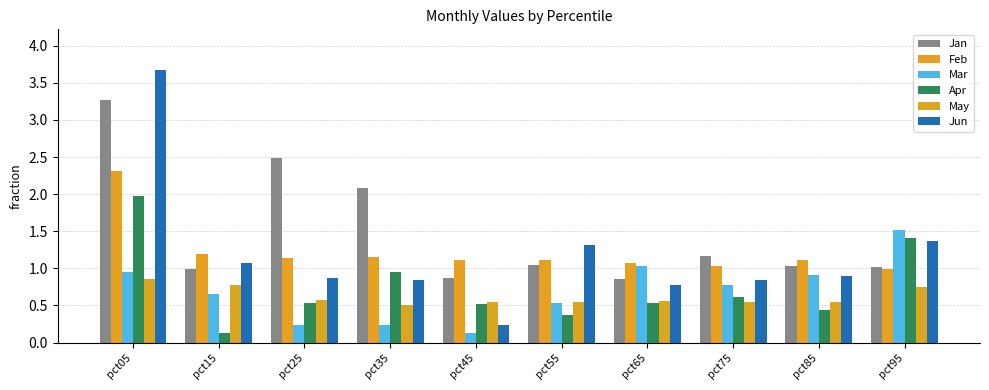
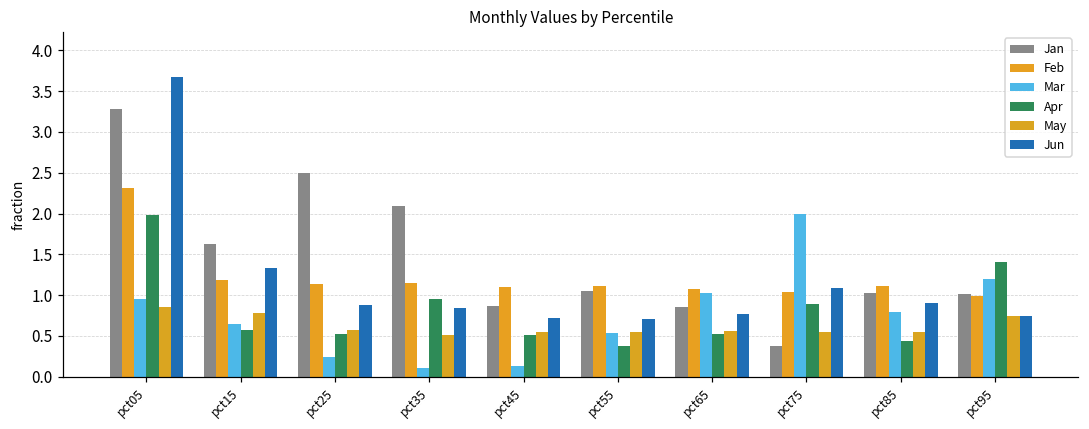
  {
    "Jan": {
      "pct05": 3.3,
-     "pct15": 1.0,
+     "pct15": 1.6,
      "pct25": 2.5,
      "pct35": 2.1,
      "pct45": 0.9,
      "pct55": 1.0,
      "pct65": 0.9,
-     "pct75": 1.2,
+     "pct75": 0.4,
      "pct85": 1.0,
      "pct95": 1.0
    },
    "Mar": {
      "pct05": 0.9,
      "pct15": 0.7,
      "pct25": 0.2,
-     "pct35": 0.2,
+     "pct35": 0.1,
      "pct45": 0.1,
      "pct55": 0.5,
      "pct65": 1.0,
-     "pct75": 0.8,
-     "pct85": 0.9,
-     "pct95": 1.5
+     "pct75": 2.0,
+     "pct85": 0.8,
+     "pct95": 1.2
    },
    "Apr": {
      "pct05": 2.0,
-     "pct15": 0.1,
+     "pct15": 0.6,
      "pct25": 0.5,
      "pct35": 1.0,
      "pct45": 0.5,
      "pct55": 0.4,
      "pct65": 0.5,
-     "pct75": 0.6,
+     "pct75": 0.9,
      "pct85": 0.4,
      "pct95": 1.4
    },
    "Jun": {
      "pct05": 3.7,
-     "pct15": 1.1,
+     "pct15": 1.3,
      "pct25": 0.9,
      "pct35": 0.8,
-     "pct45": 0.2,
-     "pct55": 1.3,
+     "pct45": 0.7,
+     "pct55": 0.7,
      "pct65": 0.8,
-     "pct75": 0.8,
+     "pct75": 1.1,
      "pct85": 0.9,
-     "pct95": 1.4
+     "pct95": 0.7
    }
  }
